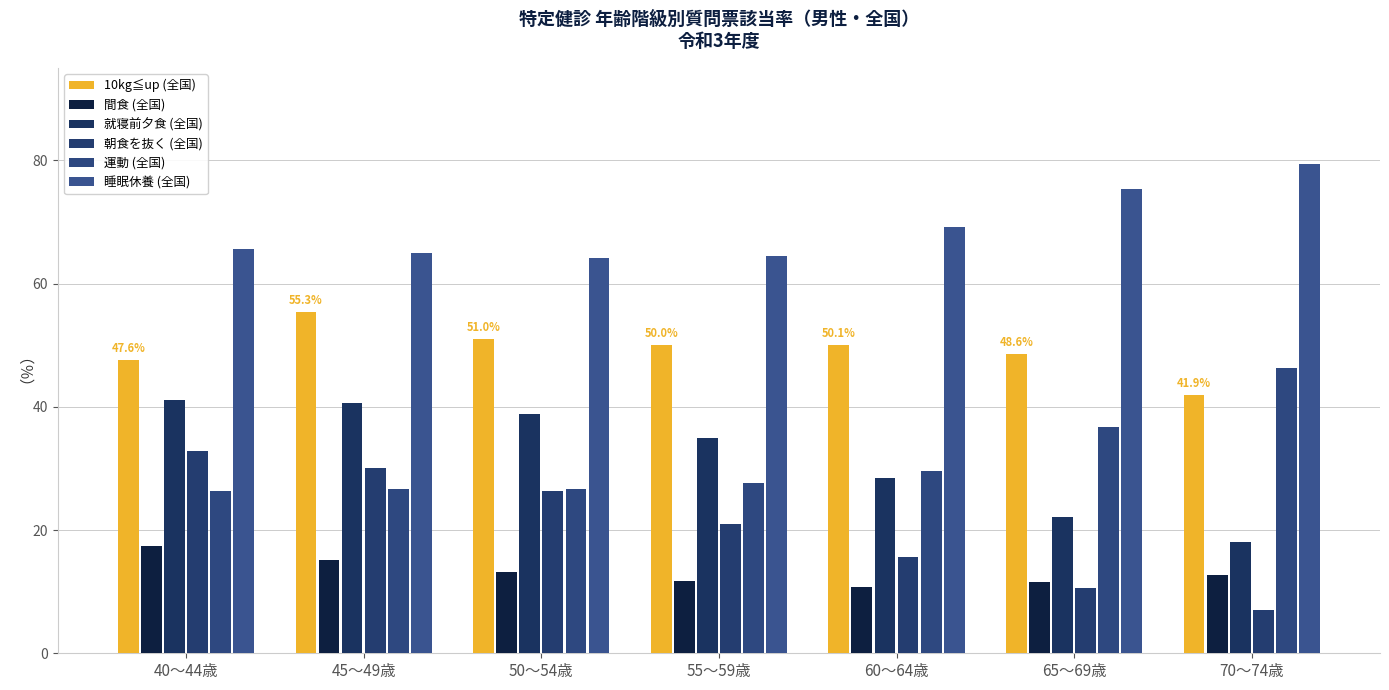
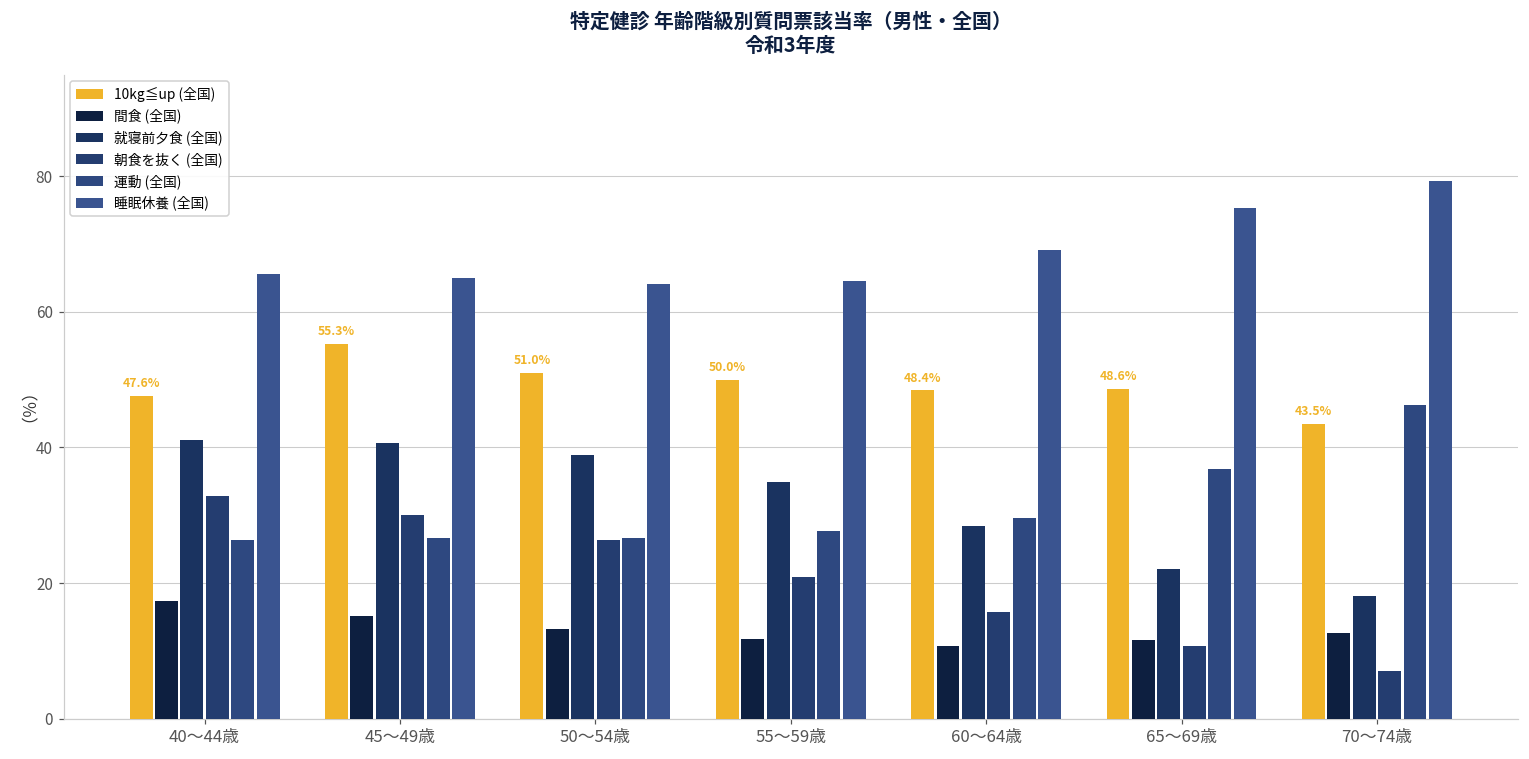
  {
    "10kg≦up (全国)": {
      "40～44歳": "47.6%",
      "45～49歳": "55.3%",
      "50～54歳": "51.0%",
      "55～59歳": "50.0%",
-     "60～64歳": "50.1%",
+     "60～64歳": "48.4%",
      "65～69歳": "48.6%",
-     "70～74歳": "41.9%"
+     "70～74歳": "43.5%"
    }
  }
